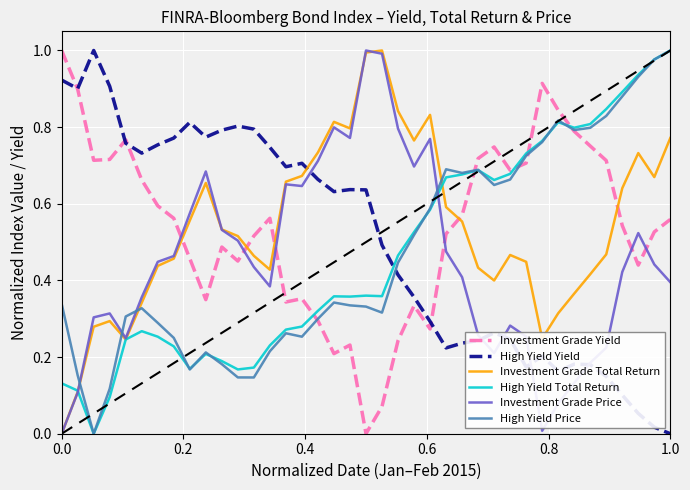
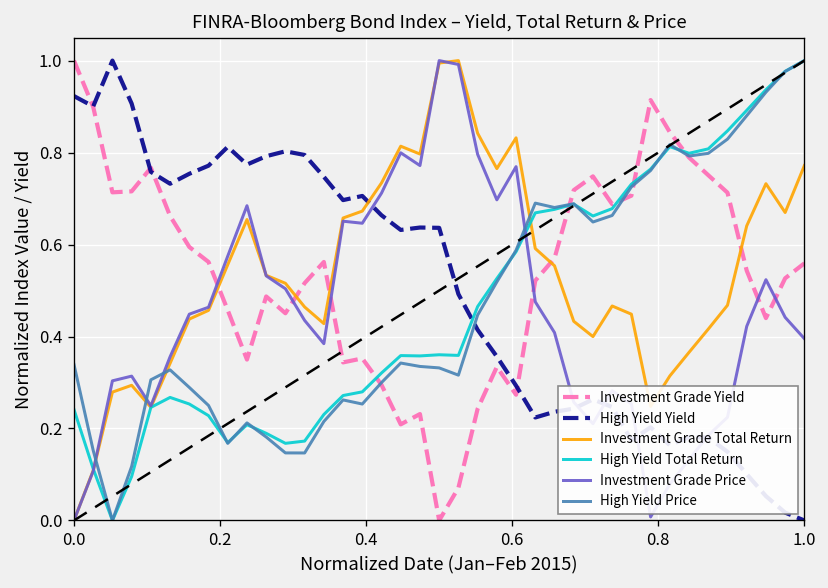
  {
    "Investment Grade Yield": {
      "0.0": 1.00,
      "1.0": 0.56
    },
    "High Yield Yield": {
      "0.0": 0.92,
      "1.0": 0.00
    },
    "Investment Grade Total Return": {
      "1.0": 0.77
    },
    "High Yield Total Return": {
-     "0.0": 0.13
+     "0.0": 0.24
    }
  }
